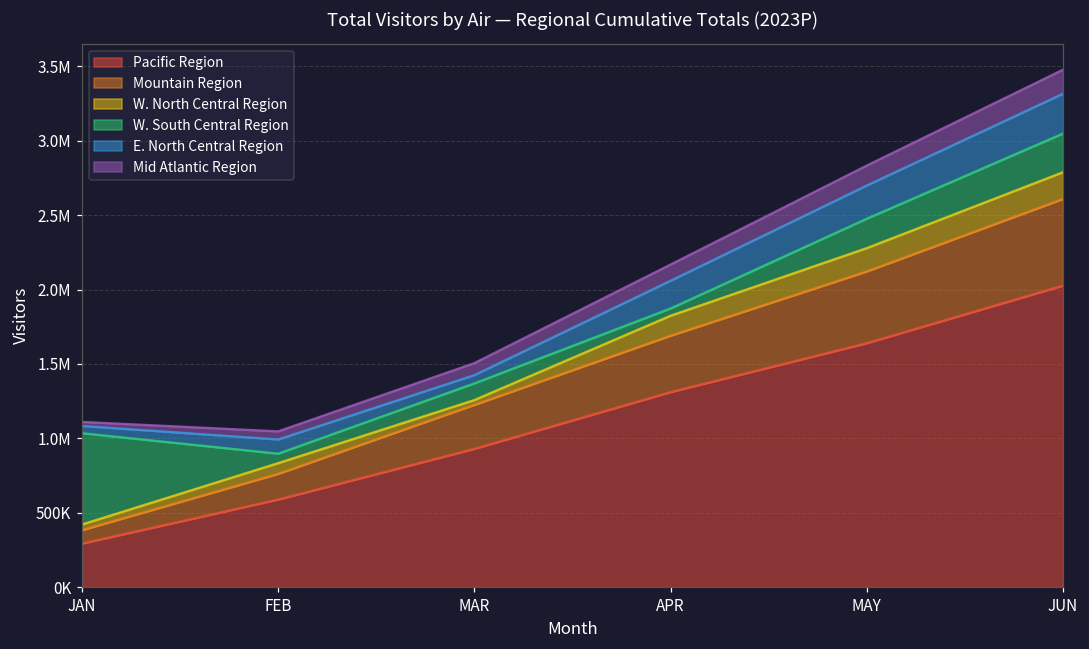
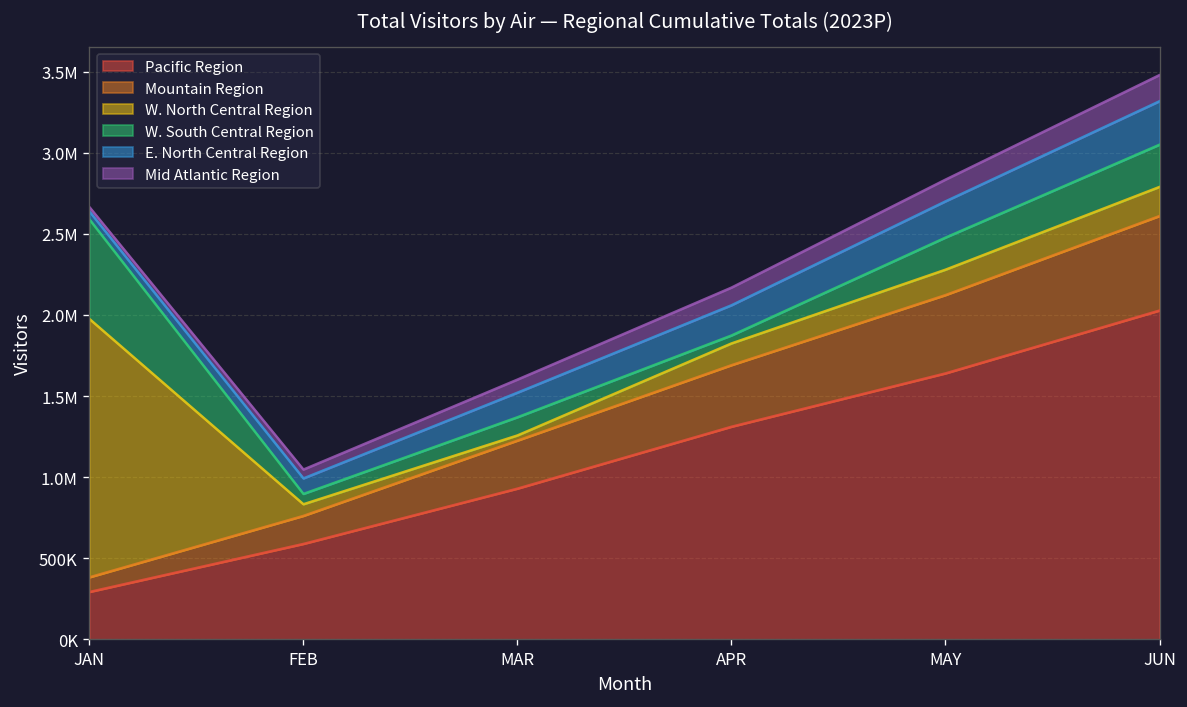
  {
    "W. North Central Region": {
-     "JAN": 40000,
+     "JAN": 1590000,
      "FEB": 70000,
      "MAR": 30000,
      "APR": 130000,
      "MAY": 160000,
      "JUN": 180000
    },
    "W. South Central Region": {
      "JAN": 610000,
      "FEB": 60000,
      "MAR": 110000,
      "APR": 50000,
      "MAY": 200000,
      "JUN": 260000
    },
    "E. North Central Region": {
      "JAN": 50000,
      "FEB": 100000,
-     "MAR": 60000,
+     "MAR": 150000,
      "APR": 190000,
      "MAY": 220000,
      "JUN": 270000
    },
    "Mid Atlantic Region": {
      "JAN": 30000,
      "FEB": 50000,
      "MAR": 80000,
      "APR": 110000,
      "MAY": 130000,
      "JUN": 160000
    }
  }
